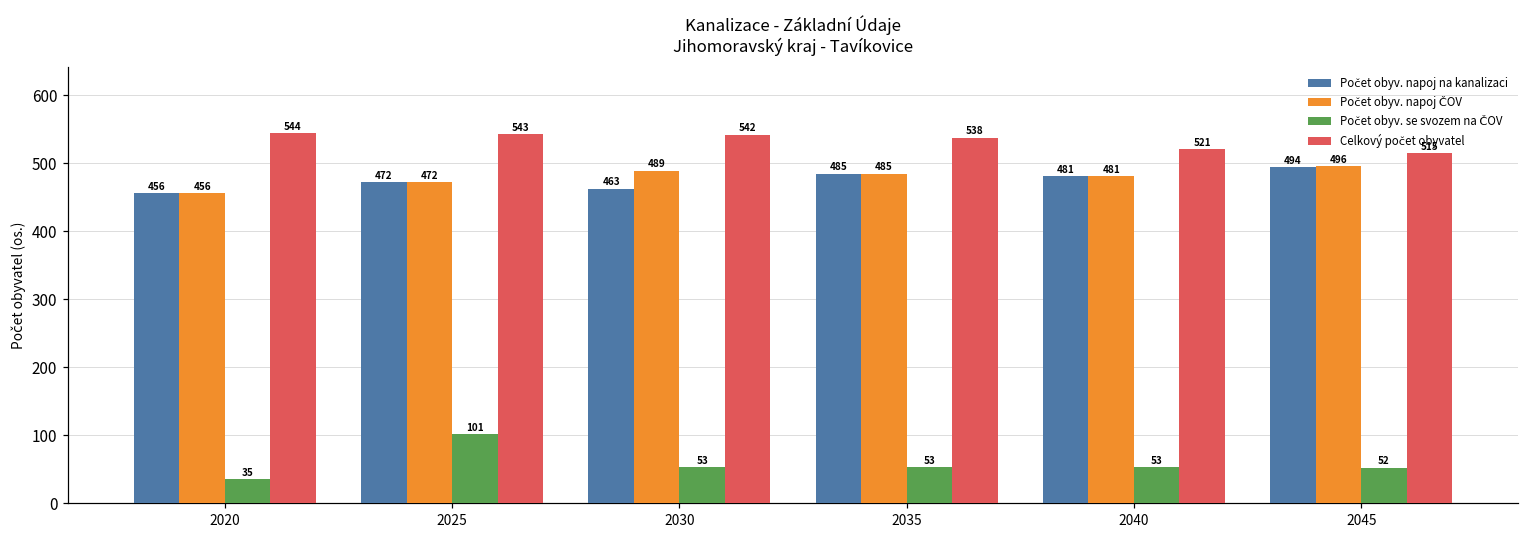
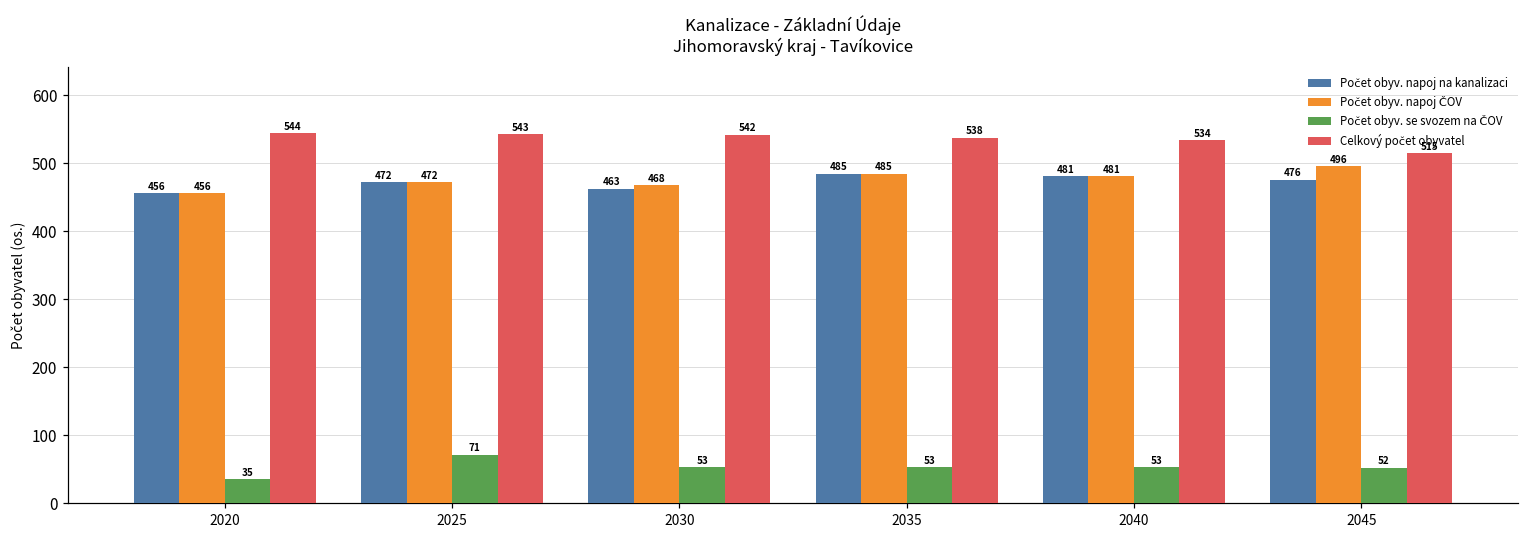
  {
    "Počet obyv. napoj na kanalizaci": {
      "2020": 456,
      "2025": 472,
      "2030": 463,
      "2035": 485,
      "2040": 481,
-     "2045": 494
+     "2045": 476
    },
    "Počet obyv. napoj ČOV": {
      "2020": 456,
      "2025": 472,
-     "2030": 489,
+     "2030": 468,
      "2035": 485,
      "2040": 481,
      "2045": 496
    },
    "Počet obyv. se svozem na ČOV": {
      "2020": 35,
-     "2025": 101,
+     "2025": 71,
      "2030": 53,
      "2035": 53,
      "2040": 53,
      "2045": 52
    },
    "Celkový počet obyvatel": {
      "2020": 544,
      "2025": 543,
      "2030": 542,
      "2035": 538,
-     "2040": 521,
+     "2040": 534,
      "2045": 515
    }
  }
